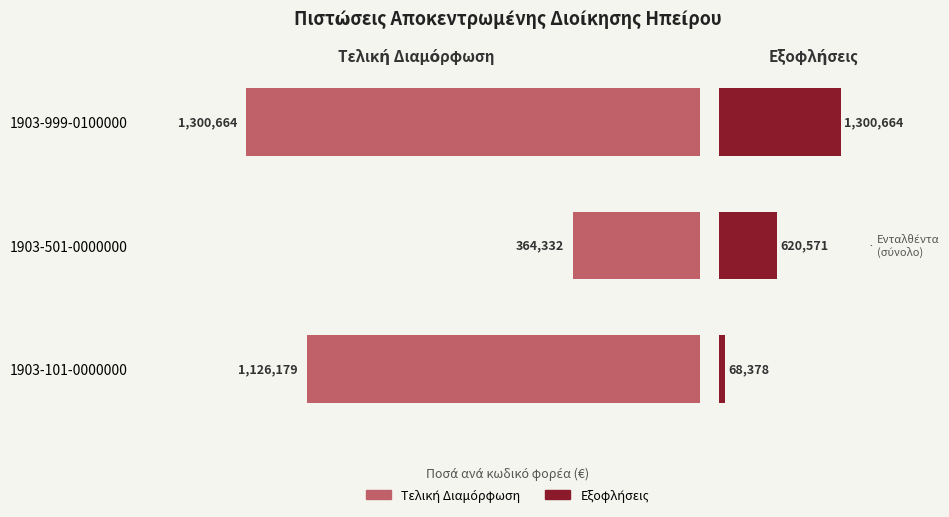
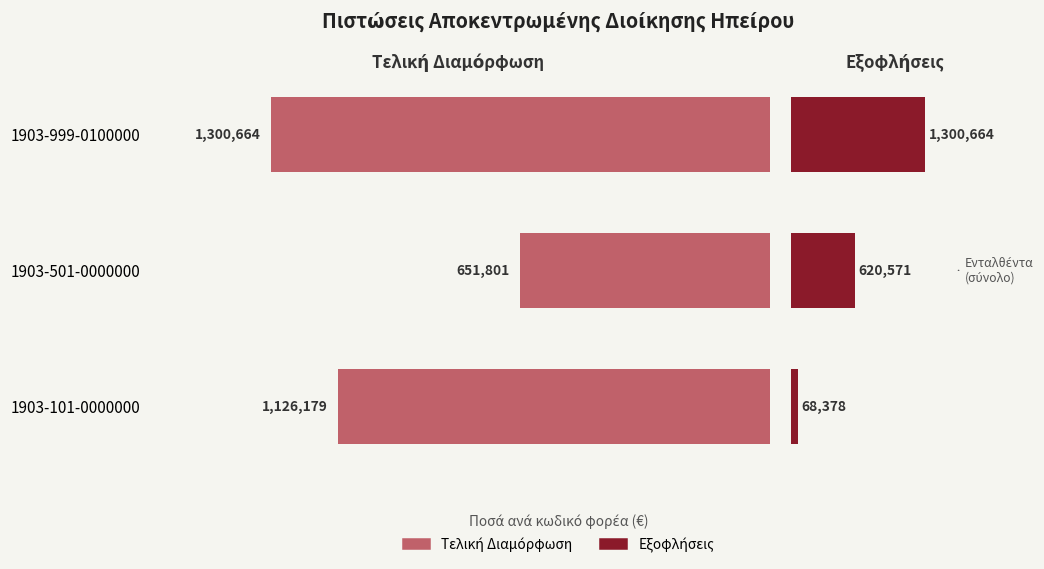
  {
    "Τελική Διαμόρφωση": {
      "1903-999-0100000": "1,300,664",
-     "1903-501-0000000": "364,332",
+     "1903-501-0000000": "651,801",
      "1903-101-0000000": "1,126,179"
    }
  }
